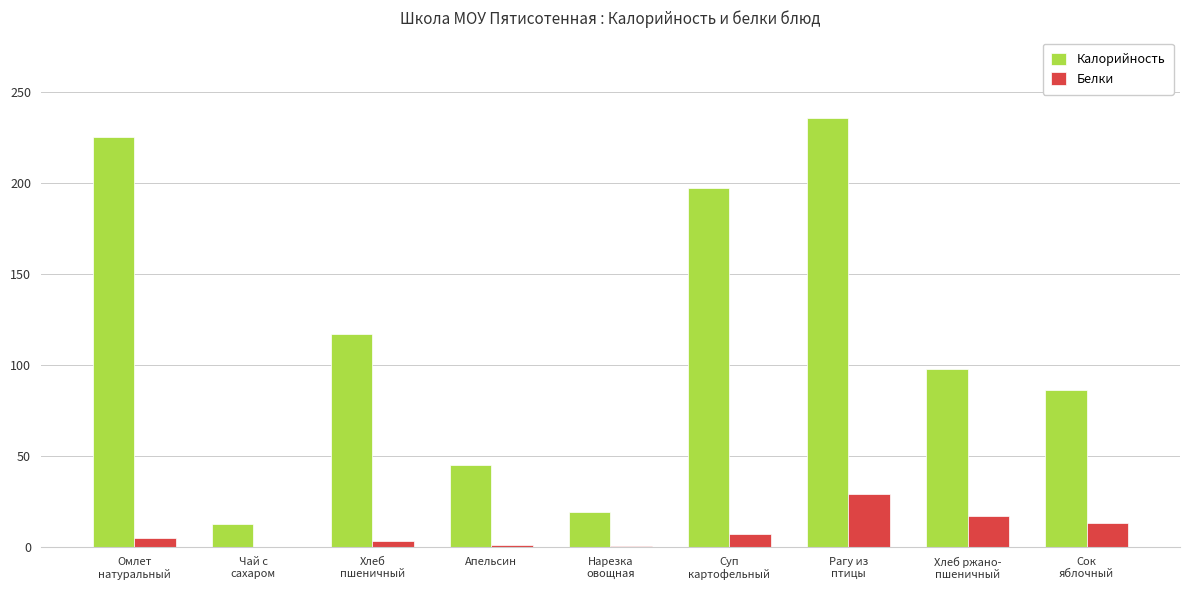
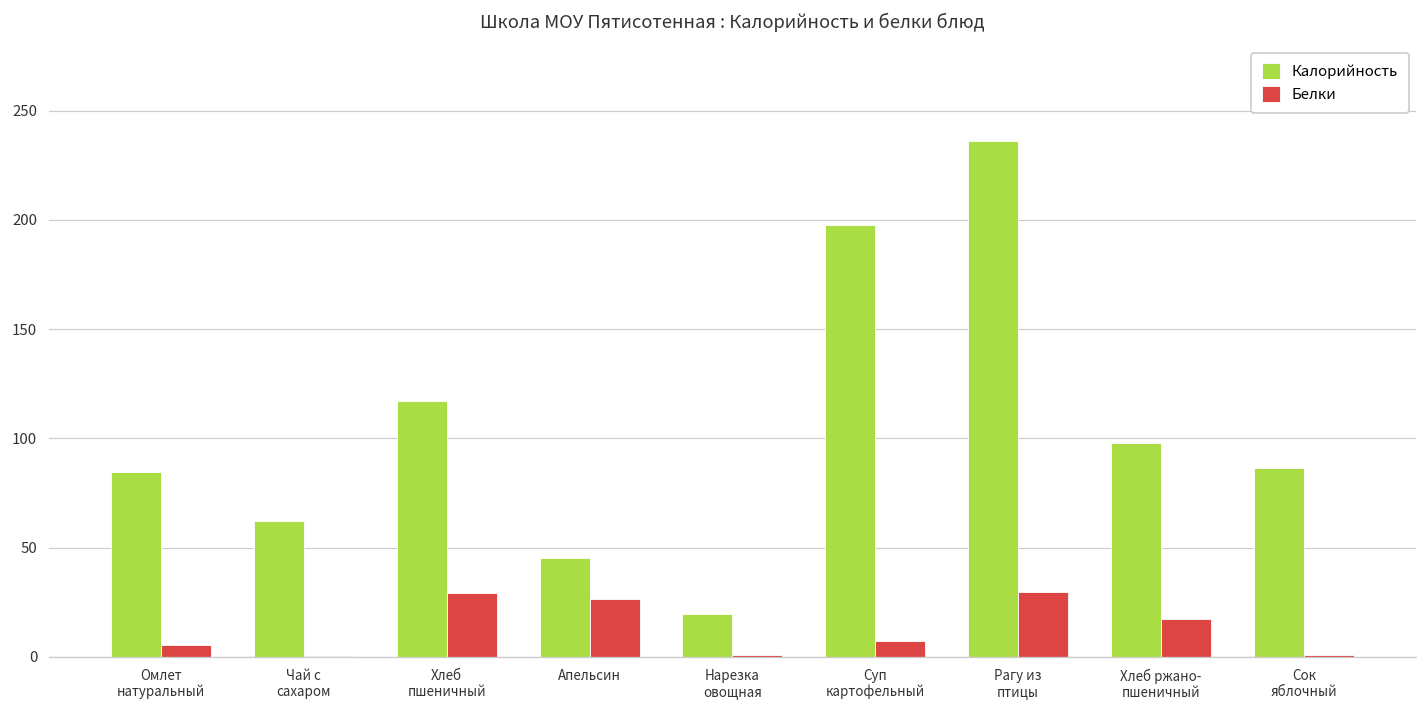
  {
    "Калорийность": {
-     "Омлет натуральный": 226,
-     "Чай с сахаром": 13,
+     "Омлет натуральный": 85,
+     "Чай с сахаром": 62,
      "Хлеб пшеничный": 117,
      "Апельсин": 45,
      "Нарезка овощная": 20,
      "Суп картофельный": 198,
      "Рагу из птицы": 236,
      "Хлеб ржано- пшеничный": 98,
      "Сок яблочный": 87
    },
    "Белки": {
      "Омлет натуральный": 5,
-     "Хлеб пшеничный": 4,
-     "Апельсин": 1,
+     "Хлеб пшеничный": 29,
+     "Апельсин": 27,
      "Суп картофельный": 7,
      "Рагу из птицы": 30,
      "Хлеб ржано- пшеничный": 18,
-     "Сок яблочный": 13
+     "Сок яблочный": 1
    }
  }
